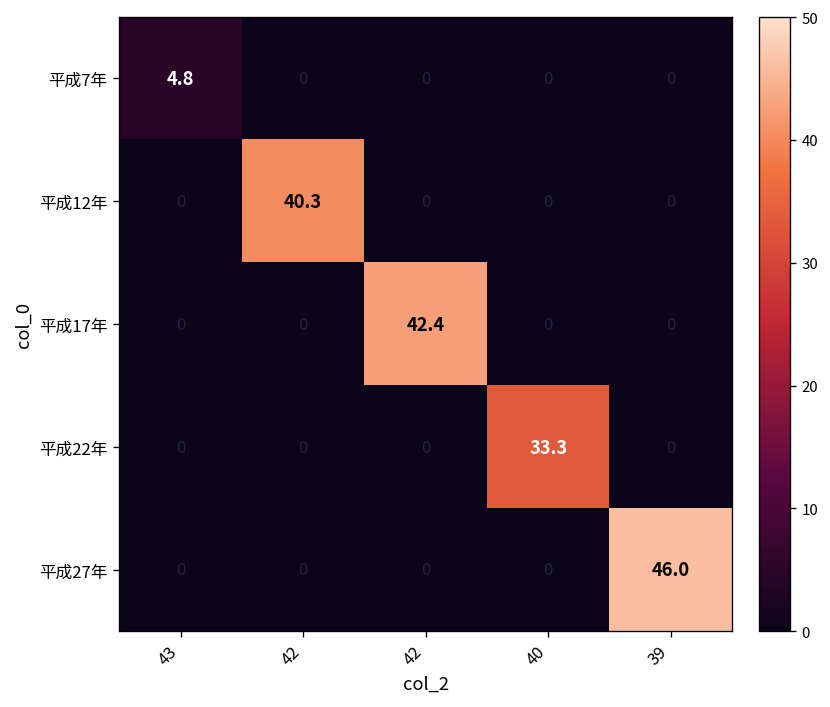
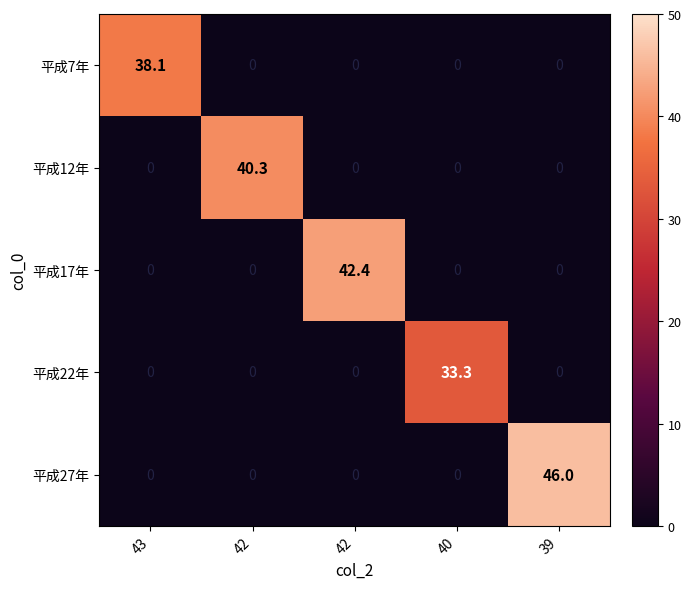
  {
    "平成7年": {
-     "43": 4.8
+     "43": 38.1
    },
    "平成22年": {
      "40": 33.3
    },
    "平成27年": {
      "39": 46.0
    }
  }
